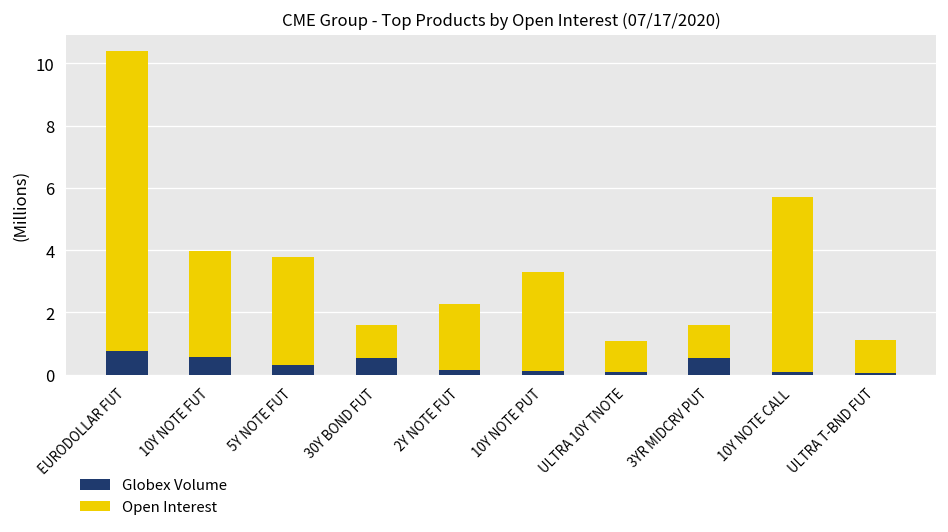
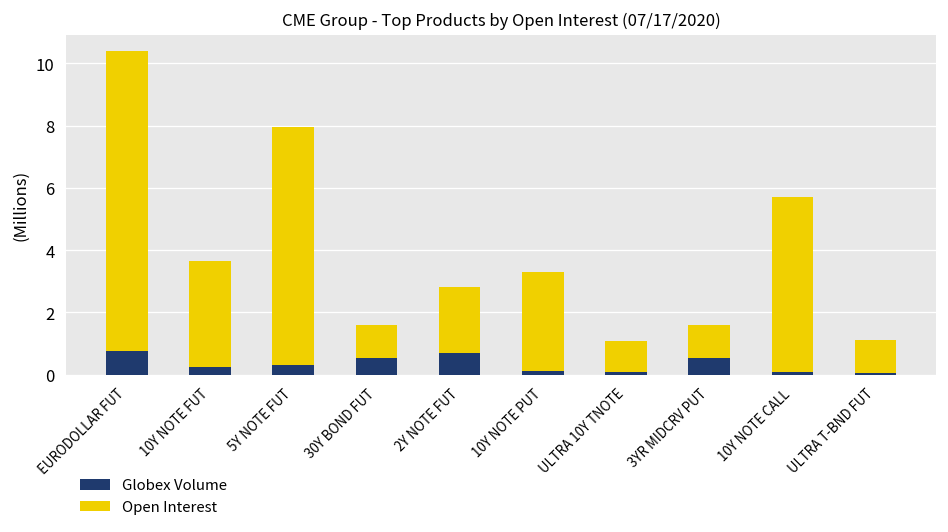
  {
    "Globex Volume": {
      "EURODOLLAR FUT": 0.8,
-     "10Y NOTE FUT": 0.6,
+     "10Y NOTE FUT": 0.2,
      "5Y NOTE FUT": 0.3,
      "30Y BOND FUT": 0.5,
-     "2Y NOTE FUT": 0.1,
+     "2Y NOTE FUT": 0.7,
      "10Y NOTE PUT": 0.1,
      "ULTRA 10Y TNOTE": 0.1,
      "3YR MIDCRV PUT": 0.5
    },
    "Open Interest": {
      "EURODOLLAR FUT": 9.6,
      "10Y NOTE FUT": 3.4,
-     "5Y NOTE FUT": 3.5,
+     "5Y NOTE FUT": 7.7,
      "30Y BOND FUT": 1.1,
      "2Y NOTE FUT": 2.1,
      "10Y NOTE PUT": 3.2,
      "ULTRA 10Y TNOTE": 1.0,
      "3YR MIDCRV PUT": 1.1,
      "10Y NOTE CALL": 5.6,
      "ULTRA T-BND FUT": 1.0
    }
  }
